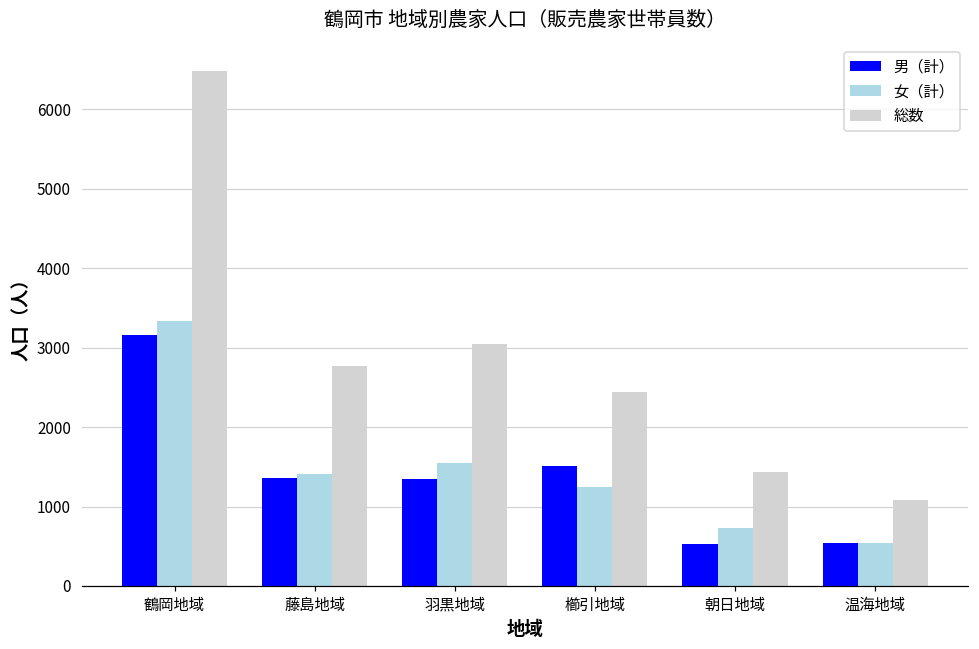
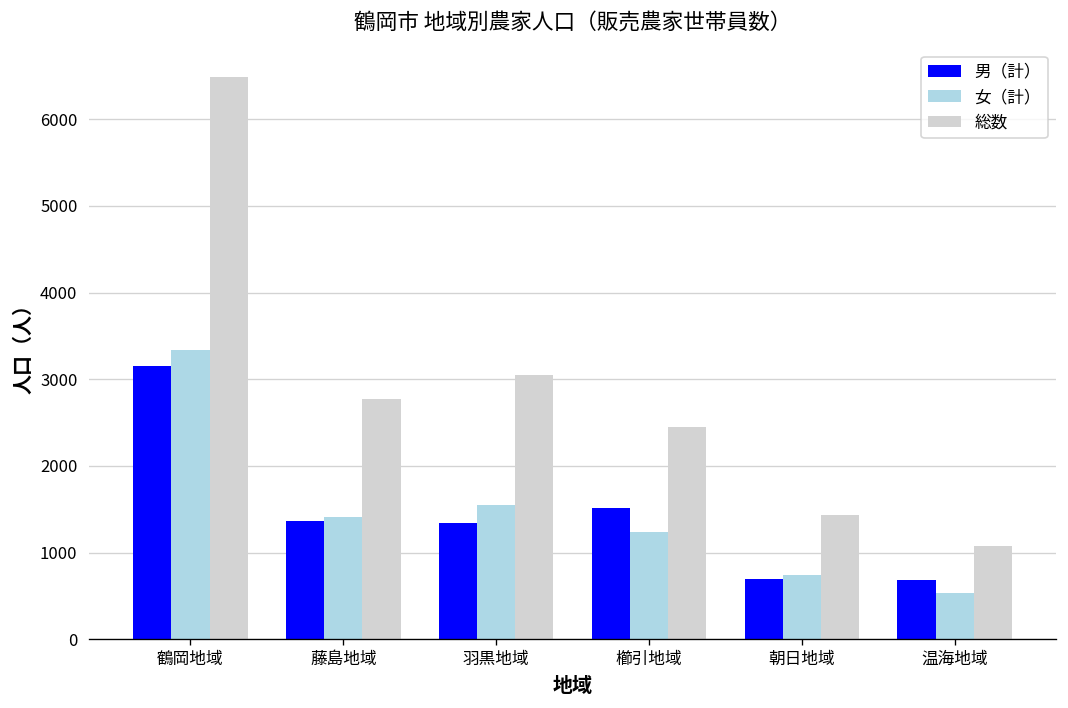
  {
    "男（計）": {
      "鶴岡地域": 3200,
      "藤島地域": 1400,
      "羽黒地域": 1300,
      "櫛引地域": 1500,
-     "朝日地域": 500,
-     "温海地域": 500
+     "朝日地域": 700,
+     "温海地域": 700
    }
  }
